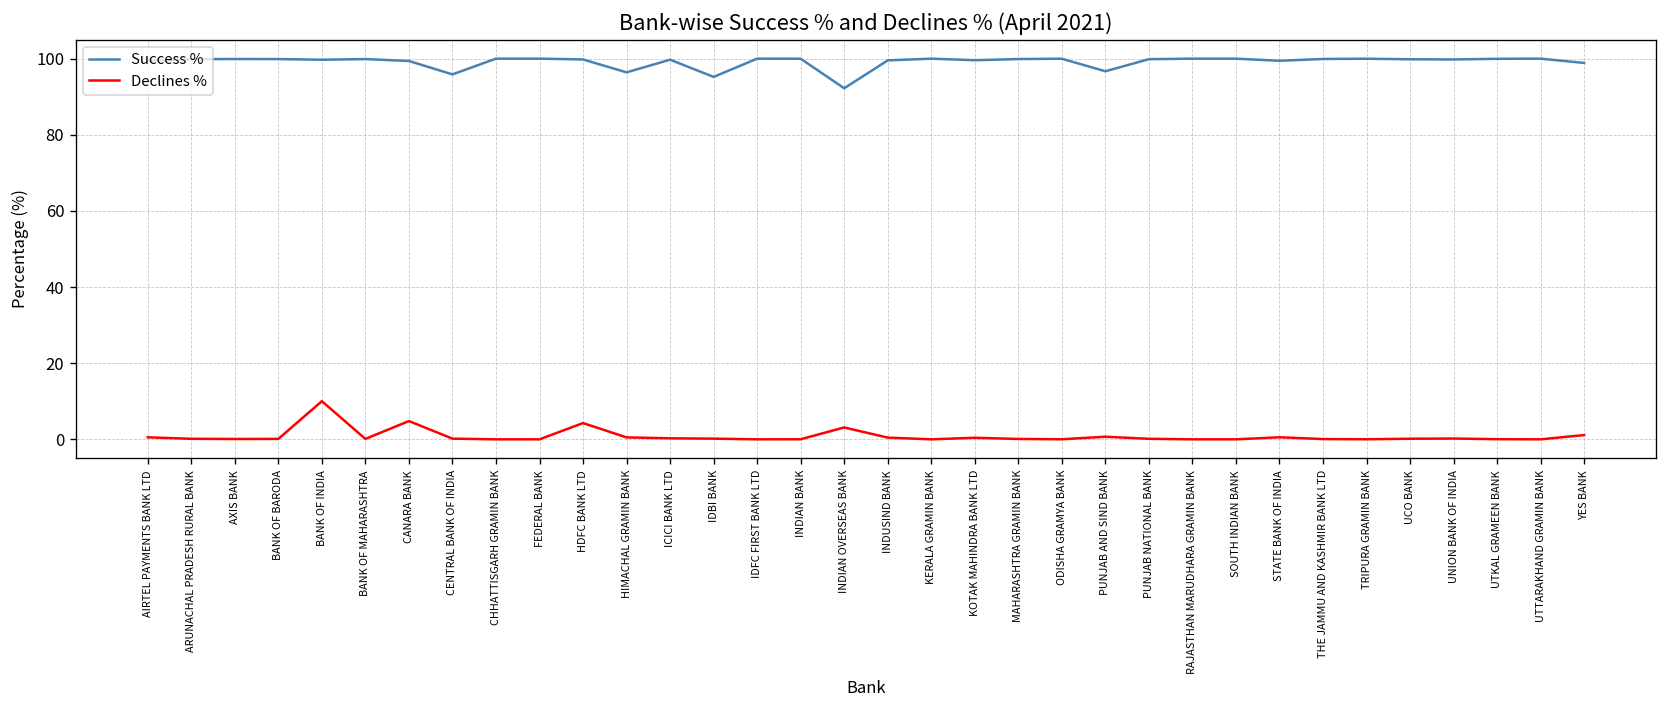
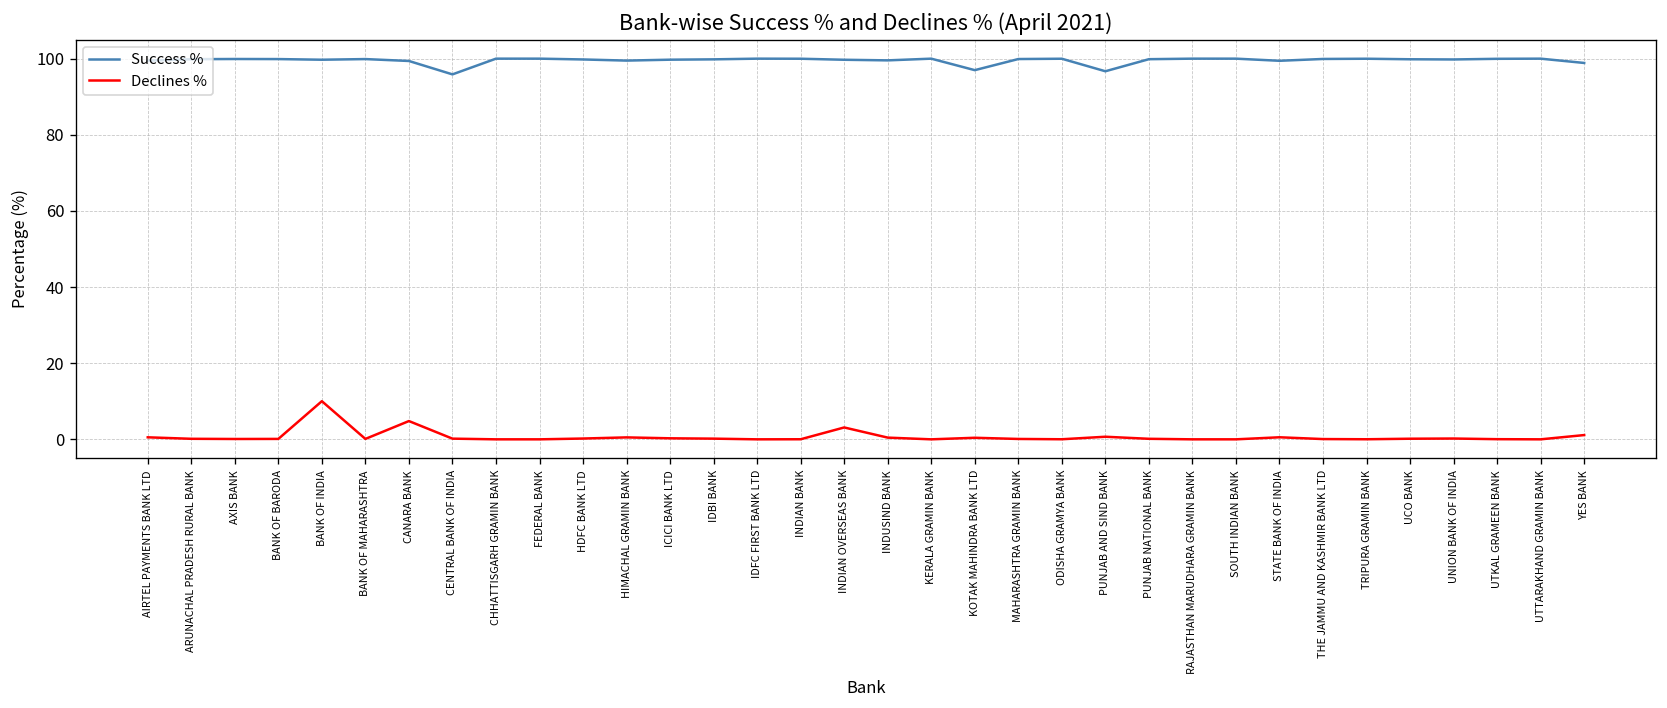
  {
    "Success %": {
      "AXIS BANK": 100,
      "BANK OF BARODA": 100,
      "BANK OF INDIA": 100,
      "BANK OF MAHARASHTRA": 100,
      "CANARA BANK": 99,
      "CENTRAL BANK OF INDIA": 96,
      "CHHATTISGARH GRAMIN BANK": 100,
      "FEDERAL BANK": 100,
      "HDFC BANK LTD": 100,
-     "HIMACHAL GRAMIN BANK": 96,
+     "HIMACHAL GRAMIN BANK": 99,
      "ICICI BANK LTD": 100,
-     "IDBI BANK": 95,
+     "IDBI BANK": 100,
      "IDFC FIRST BANK LTD": 100,
      "INDIAN BANK": 100,
-     "INDIAN OVERSEAS BANK": 92,
+     "INDIAN OVERSEAS BANK": 100,
      "INDUSIND BANK": 100,
      "KERALA GRAMIN BANK": 100,
-     "KOTAK MAHINDRA BANK LTD": 100,
+     "KOTAK MAHINDRA BANK LTD": 97,
      "MAHARASHTRA GRAMIN BANK": 100,
      "ODISHA GRAMYA BANK": 100,
      "PUNJAB AND SIND BANK": 97,
      "PUNJAB NATIONAL BANK": 100,
      "RAJASTHAN MARUDHARA GRAMIN BANK": 100,
      "SOUTH INDIAN BANK": 100,
      "STATE BANK OF INDIA": 99,
      "THE JAMMU AND KASHMIR BANK LTD": 100,
      "TRIPURA GRAMIN BANK": 100,
      "UCO BANK": 100,
      "UNION BANK OF INDIA": 100,
      "UTKAL GRAMEEN BANK": 100,
      "UTTARAKHAND GRAMIN BANK": 100,
      "YES BANK": 99
    },
    "Declines %": {
      "AIRTEL PAYMENTS BANK LTD": 1,
      "ARUNACHAL PRADESH RURAL BANK": 0,
      "AXIS BANK": 0,
      "BANK OF BARODA": 0,
      "BANK OF INDIA": 10,
      "BANK OF MAHARASHTRA": 0,
      "CANARA BANK": 5,
      "CENTRAL BANK OF INDIA": 0,
      "CHHATTISGARH GRAMIN BANK": 0,
      "FEDERAL BANK": 0,
-     "HDFC BANK LTD": 4,
+     "HDFC BANK LTD": 0,
      "HIMACHAL GRAMIN BANK": 1,
      "ICICI BANK LTD": 0,
      "IDBI BANK": 0,
      "IDFC FIRST BANK LTD": 0,
      "INDIAN BANK": 0,
      "INDIAN OVERSEAS BANK": 3,
      "INDUSIND BANK": 0,
      "KERALA GRAMIN BANK": 0,
      "KOTAK MAHINDRA BANK LTD": 0,
      "MAHARASHTRA GRAMIN BANK": 0,
      "ODISHA GRAMYA BANK": 0,
      "PUNJAB AND SIND BANK": 1,
      "PUNJAB NATIONAL BANK": 0,
      "RAJASTHAN MARUDHARA GRAMIN BANK": 0,
      "SOUTH INDIAN BANK": 0,
      "STATE BANK OF INDIA": 1,
      "THE JAMMU AND KASHMIR BANK LTD": 0,
      "TRIPURA GRAMIN BANK": 0,
      "UCO BANK": 0,
      "UNION BANK OF INDIA": 0,
      "UTKAL GRAMEEN BANK": 0,
      "UTTARAKHAND GRAMIN BANK": 0,
      "YES BANK": 1
    }
  }
